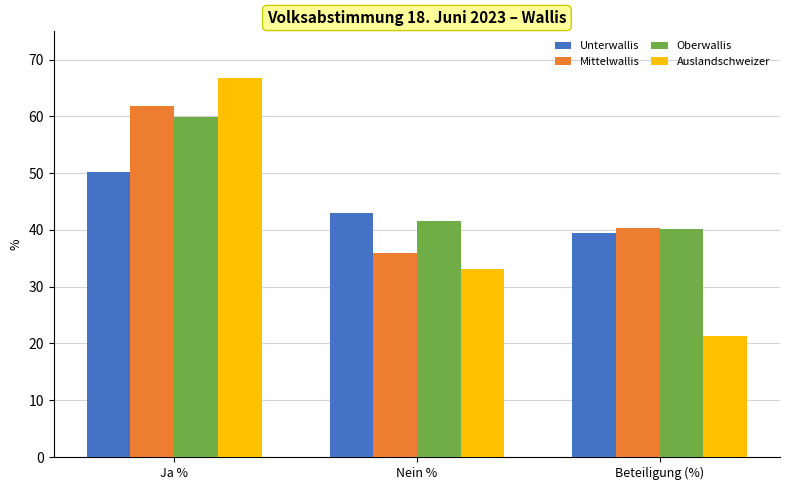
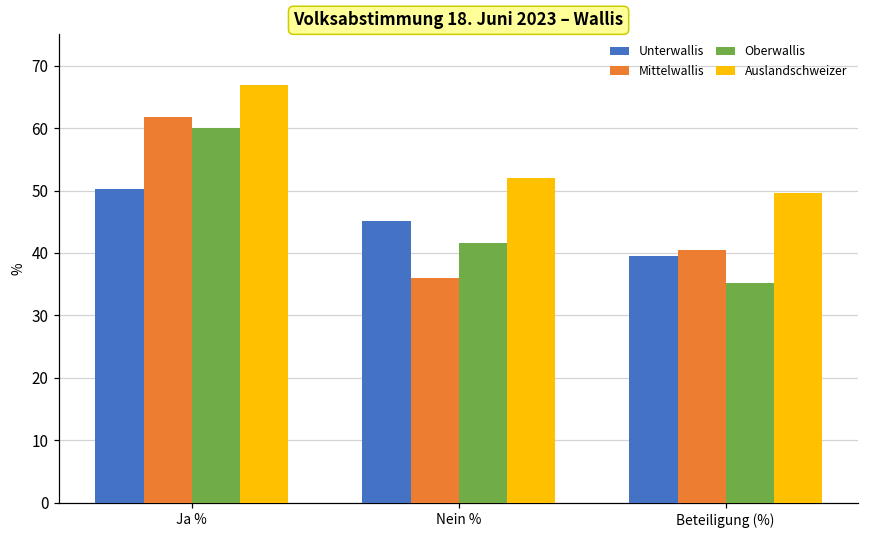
  {
    "Unterwallis": {
      "Ja %": 50,
-     "Nein %": 43,
+     "Nein %": 45,
      "Beteiligung (%)": 40
    },
    "Mittelwallis": {
      "Ja %": 62,
      "Nein %": 36,
      "Beteiligung (%)": 40
    },
    "Oberwallis": {
      "Ja %": 60,
      "Nein %": 42,
-     "Beteiligung (%)": 40
+     "Beteiligung (%)": 35
    },
    "Auslandschweizer": {
      "Ja %": 67,
-     "Nein %": 33,
-     "Beteiligung (%)": 21
+     "Nein %": 52,
+     "Beteiligung (%)": 50
    }
  }
